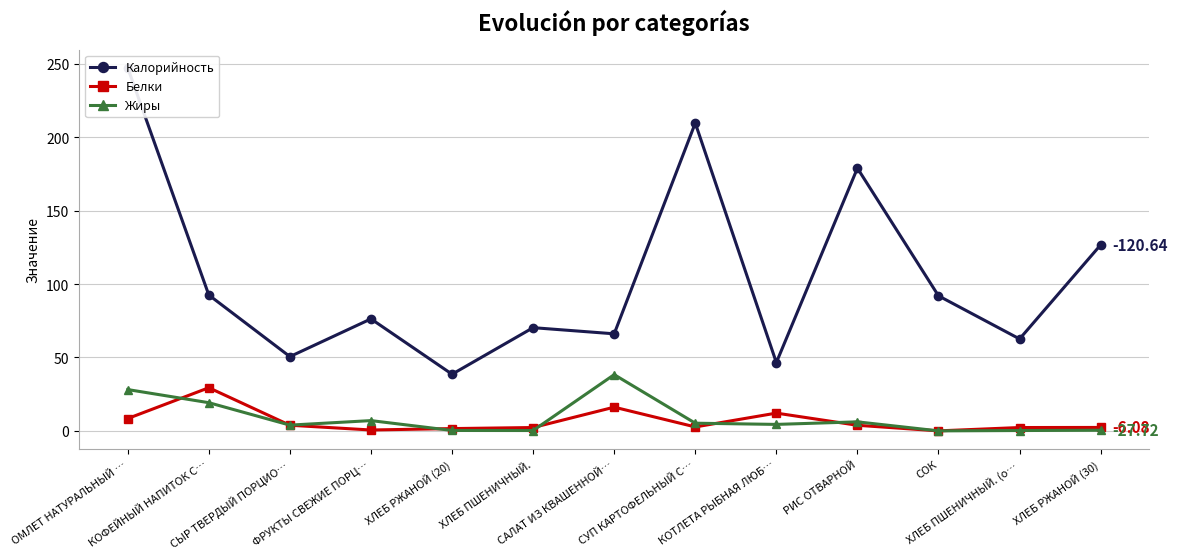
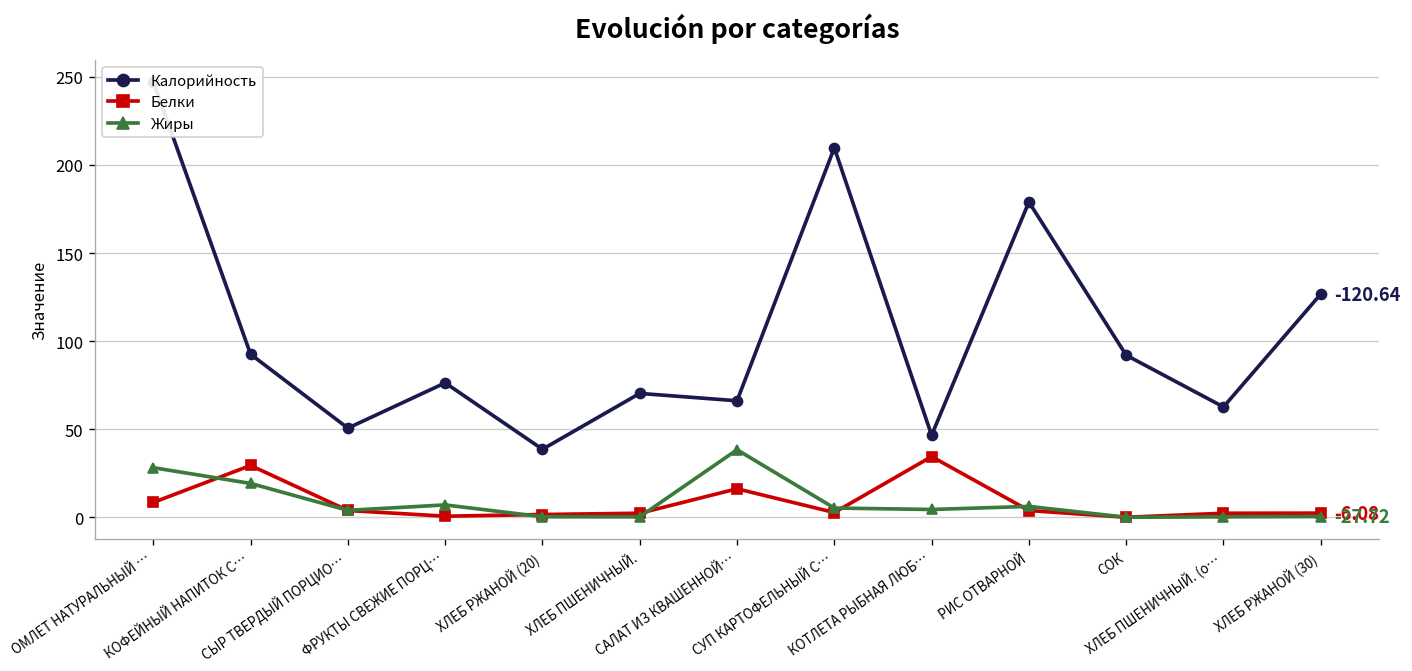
  {
    "Калорийность": {
      "КОФЕЙНЫЙ НАПИТОК С…": 93,
      "СЫР ТВЕРДЫЙ ПОРЦИО…": 51,
      "ФРУКТЫ СВЕЖИЕ ПОРЦ…": 76,
      "ХЛЕБ РЖАНОЙ (20)": 39,
      "ХЛЕБ ПШЕНИЧНЫЙ.": 70,
      "САЛАТ ИЗ КВАШЕННОЙ…": 66,
      "СУП КАРТОФЕЛЬНЫЙ С…": 210,
      "КОТЛЕТА РЫБНАЯ ЛЮБ…": 47,
      "РИС ОТВАРНОЙ": 179,
      "СОК": 92,
      "ХЛЕБ ПШЕНИЧНЫЙ. (о…": 63
    },
    "Белки": {
      "ОМЛЕТ НАТУРАЛЬНЫЙ …": 8,
      "КОФЕЙНЫЙ НАПИТОК С…": 29,
      "ФРУКТЫ СВЕЖИЕ ПОРЦ…": 1,
      "ХЛЕБ ПШЕНИЧНЫЙ.": 2,
      "САЛАТ ИЗ КВАШЕННОЙ…": 16,
      "СУП КАРТОФЕЛЬНЫЙ С…": 3,
-     "КОТЛЕТА РЫБНАЯ ЛЮБ…": 12,
+     "КОТЛЕТА РЫБНАЯ ЛЮБ…": 34,
      "РИС ОТВАРНОЙ": 4,
      "ХЛЕБ ПШЕНИЧНЫЙ. (о…": 2
    },
    "Жиры": {
      "ОМЛЕТ НАТУРАЛЬНЫЙ …": 28,
      "КОФЕЙНЫЙ НАПИТОК С…": 19,
      "ФРУКТЫ СВЕЖИЕ ПОРЦ…": 7,
      "ХЛЕБ ПШЕНИЧНЫЙ.": 0,
      "САЛАТ ИЗ КВАШЕННОЙ…": 38,
      "СУП КАРТОФЕЛЬНЫЙ С…": 5,
      "КОТЛЕТА РЫБНАЯ ЛЮБ…": 4,
      "РИС ОТВАРНОЙ": 6,
      "ХЛЕБ ПШЕНИЧНЫЙ. (о…": 0
    }
  }
